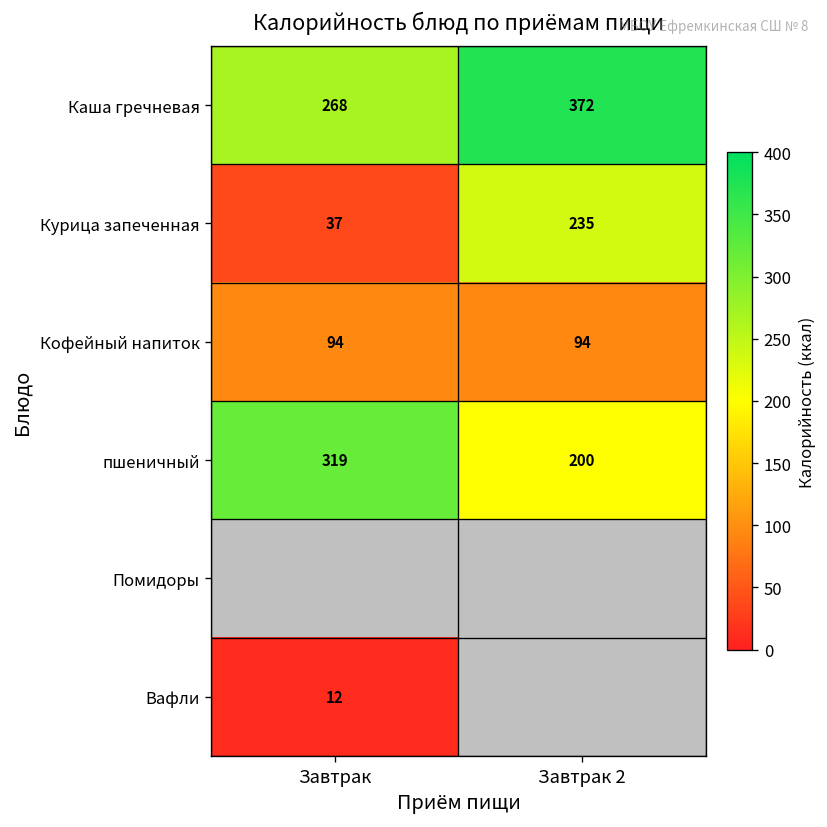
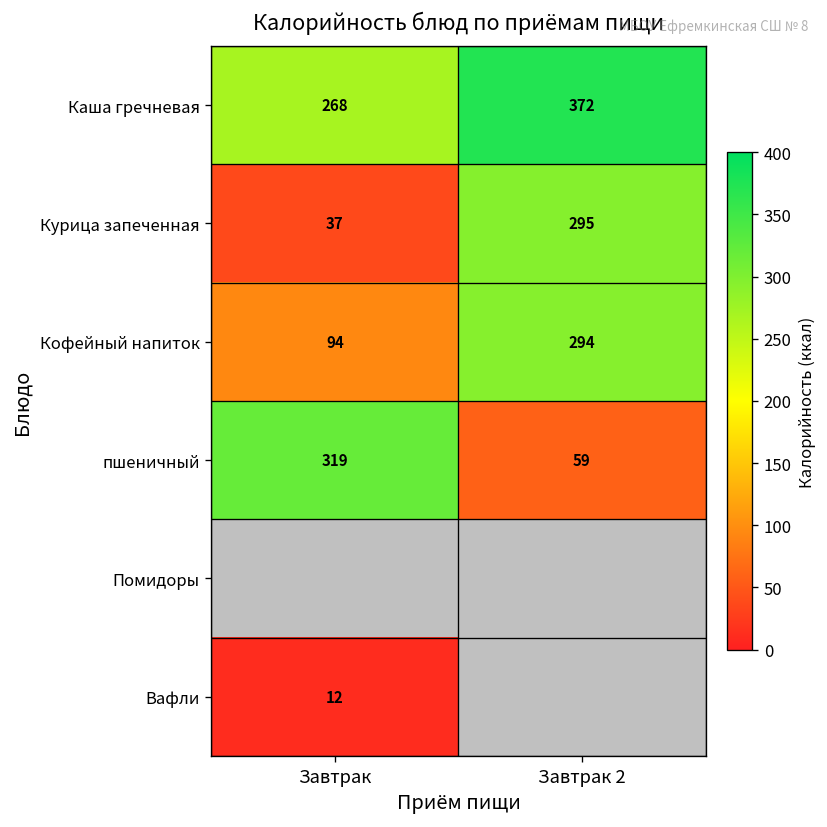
  {
    "Каша гречневая": {
      "Завтрак": 268,
      "Завтрак 2": 372
    },
    "Курица запеченная": {
      "Завтрак": 37,
-     "Завтрак 2": 235
+     "Завтрак 2": 295
    },
    "Кофейный напиток": {
      "Завтрак": 94,
-     "Завтрак 2": 94
+     "Завтрак 2": 294
    },
    "пшеничный": {
      "Завтрак": 319,
-     "Завтрак 2": 200
+     "Завтрак 2": 59
    },
    "Вафли": {
      "Завтрак": 12
    }
  }
